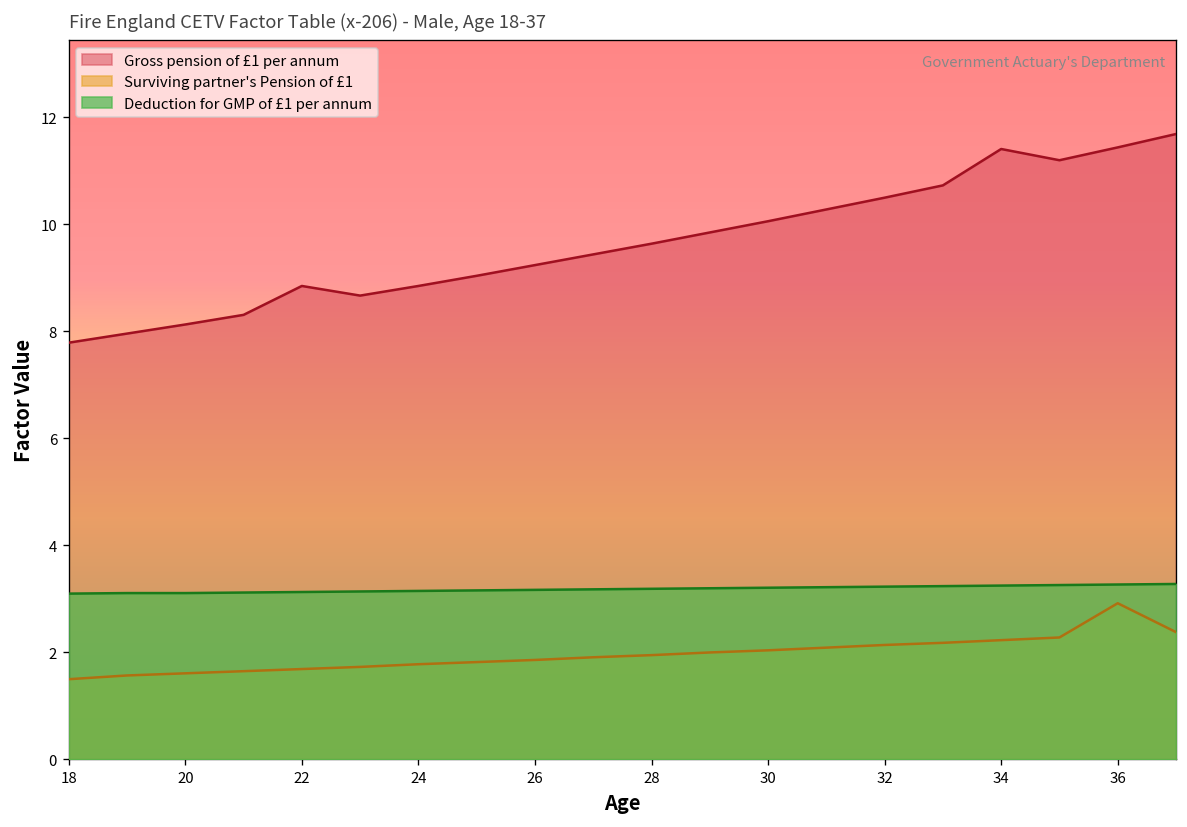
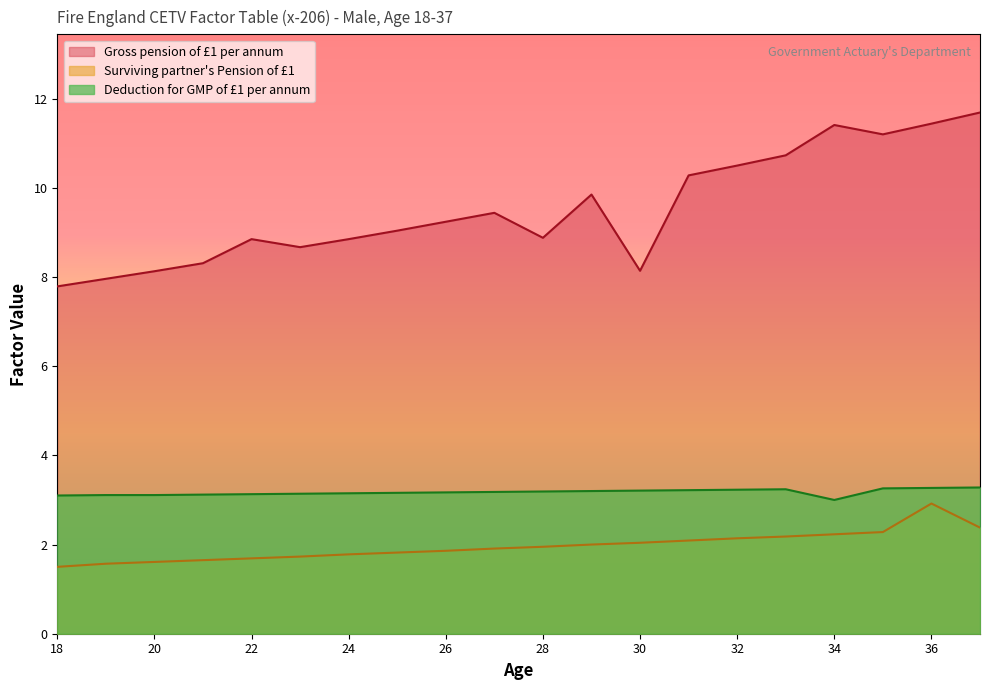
  {
    "Gross pension of £1 per annum": {
      "18": 7.8,
      "20": 8.1,
      "22": 8.9,
      "24": 8.9,
      "26": 9.2,
-     "28": 9.6,
-     "30": 10.1,
+     "28": 8.9,
+     "30": 8.1,
      "32": 10.5,
      "34": 11.4,
      "36": 11.4
    },
    "Surviving partner's Pension of £1": {
      "18": 1.5,
      "20": 1.6,
      "22": 1.7,
      "24": 1.8,
      "26": 1.9,
      "28": 2.0,
      "30": 2.0,
      "32": 2.1,
      "34": 2.2,
      "36": 2.9
    },
    "Deduction for GMP of £1 per annum": {
      "18": 3.1,
      "20": 3.1,
      "22": 3.1,
      "24": 3.2,
      "26": 3.2,
      "28": 3.2,
      "30": 3.2,
      "32": 3.2,
-     "34": 3.3,
+     "34": 3.0,
      "36": 3.3
    }
  }
